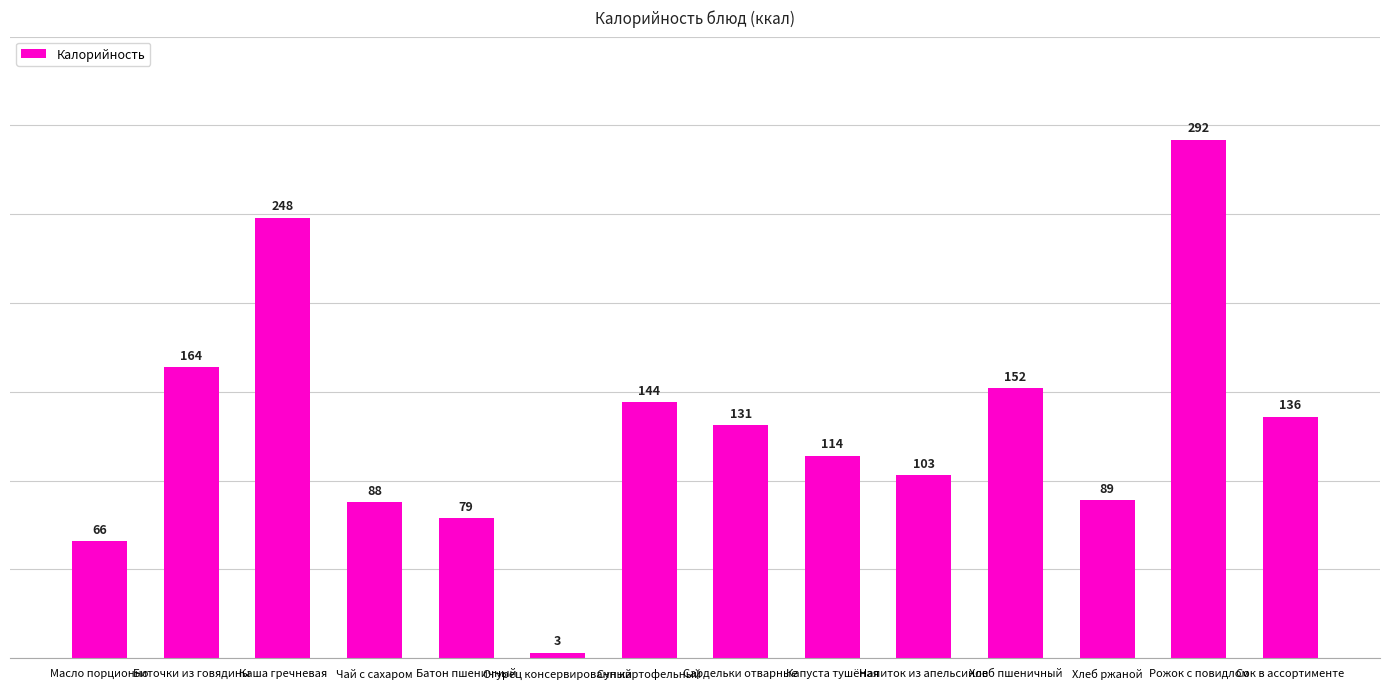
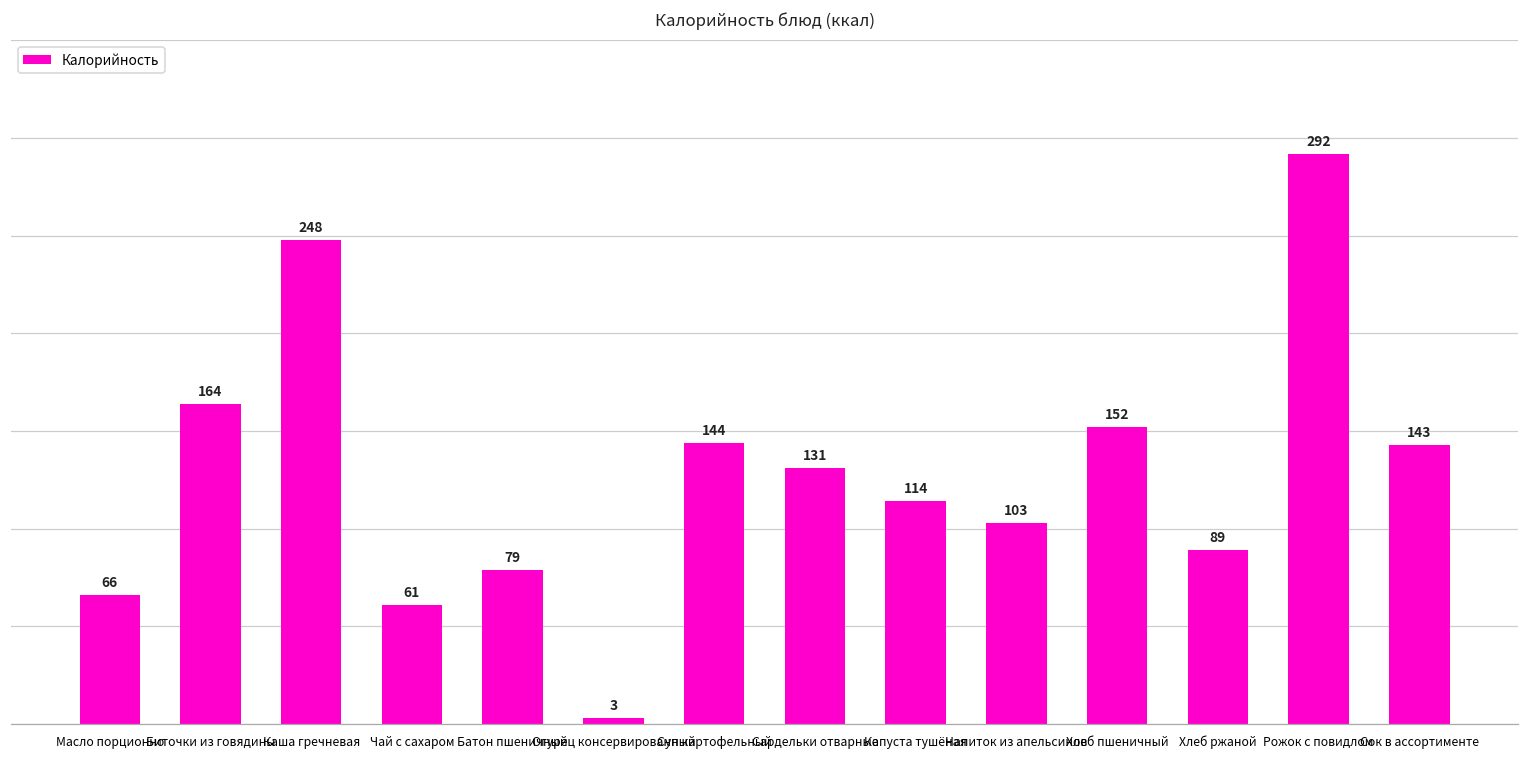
  {
    "Биточки из говядины": 164,
    "Каша гречневая": 248,
-   "Чай с сахаром": 88,
+   "Чай с сахаром": 61,
    "Хлеб ржаной": 89,
    "Рожок с повидлом": 292,
-   "Сок в ассортименте": 136
+   "Сок в ассортименте": 143
  }
